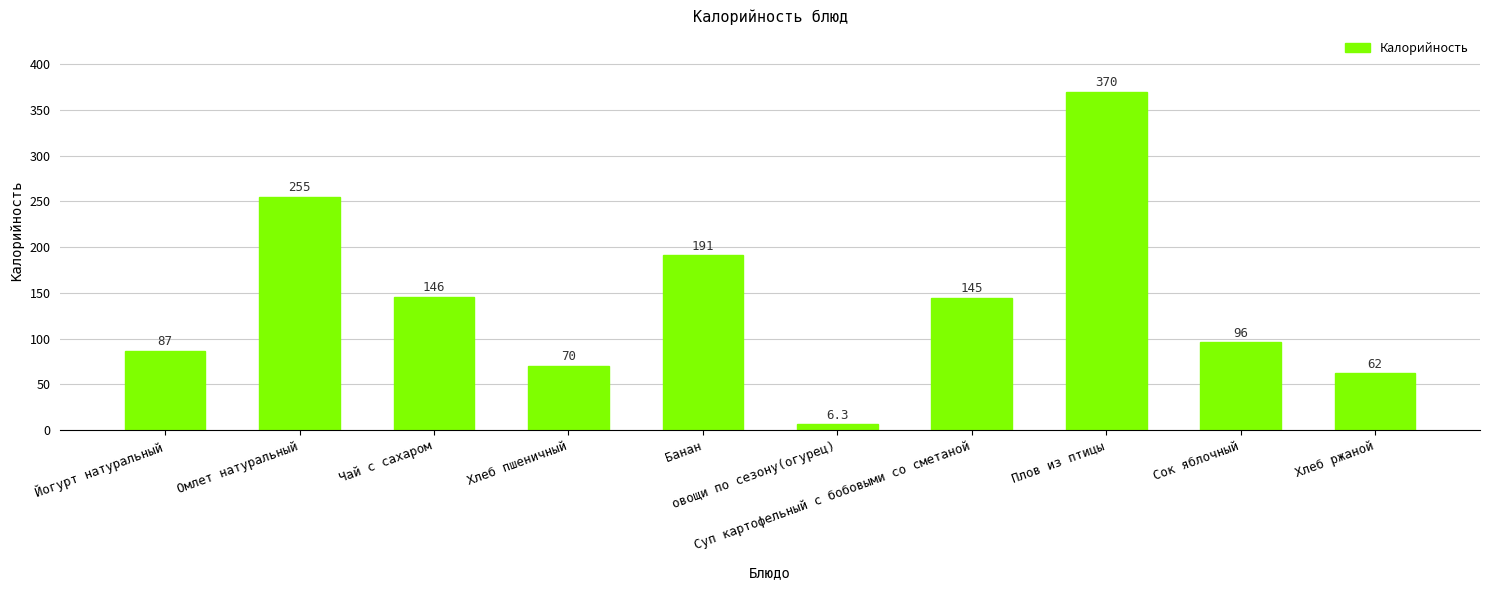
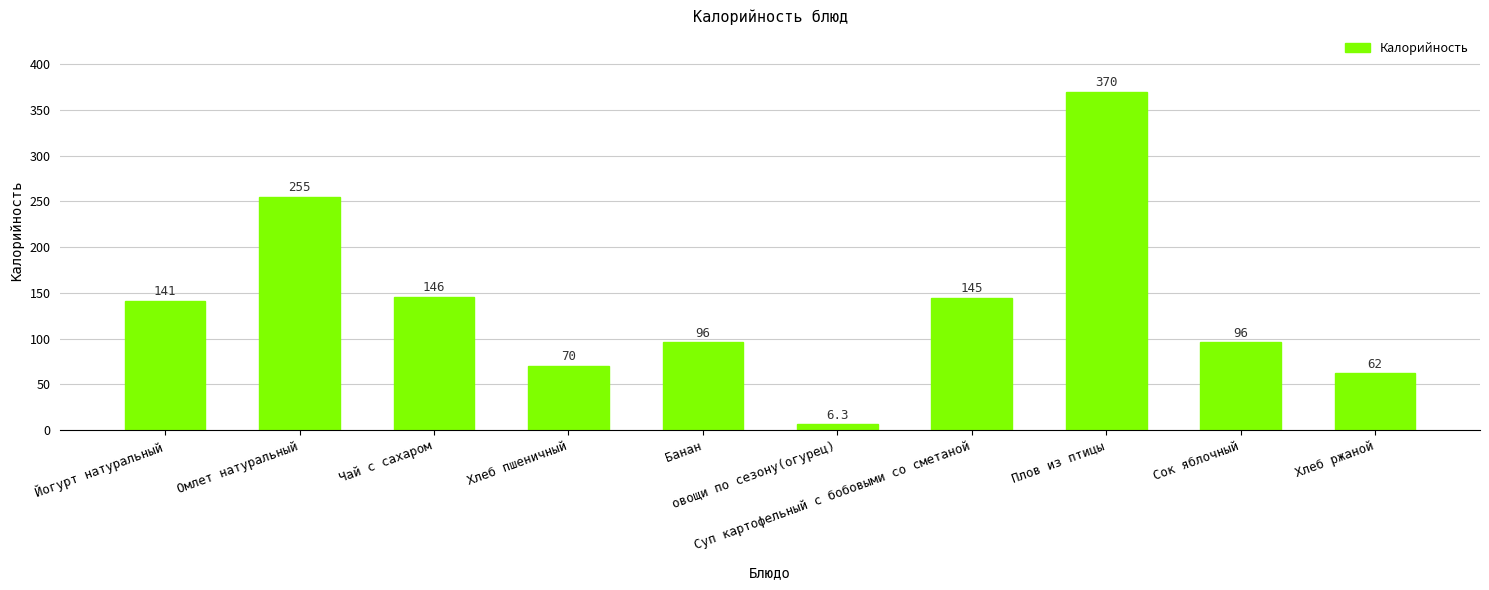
  {
-   "Йогурт натуральный": 87,
+   "Йогурт натуральный": 141,
    "Омлет натуральный": 255,
    "Чай с сахаром": 146,
    "Хлеб пшеничный": 70,
-   "Банан": 191,
+   "Банан": 96,
    "овощи по сезону(огурец)": 6.3,
    "Суп картофельный с бобовыми со сметаной": 145,
    "Плов из птицы": 370,
    "Сок яблочный": 96,
    "Хлеб ржаной": 62
  }
